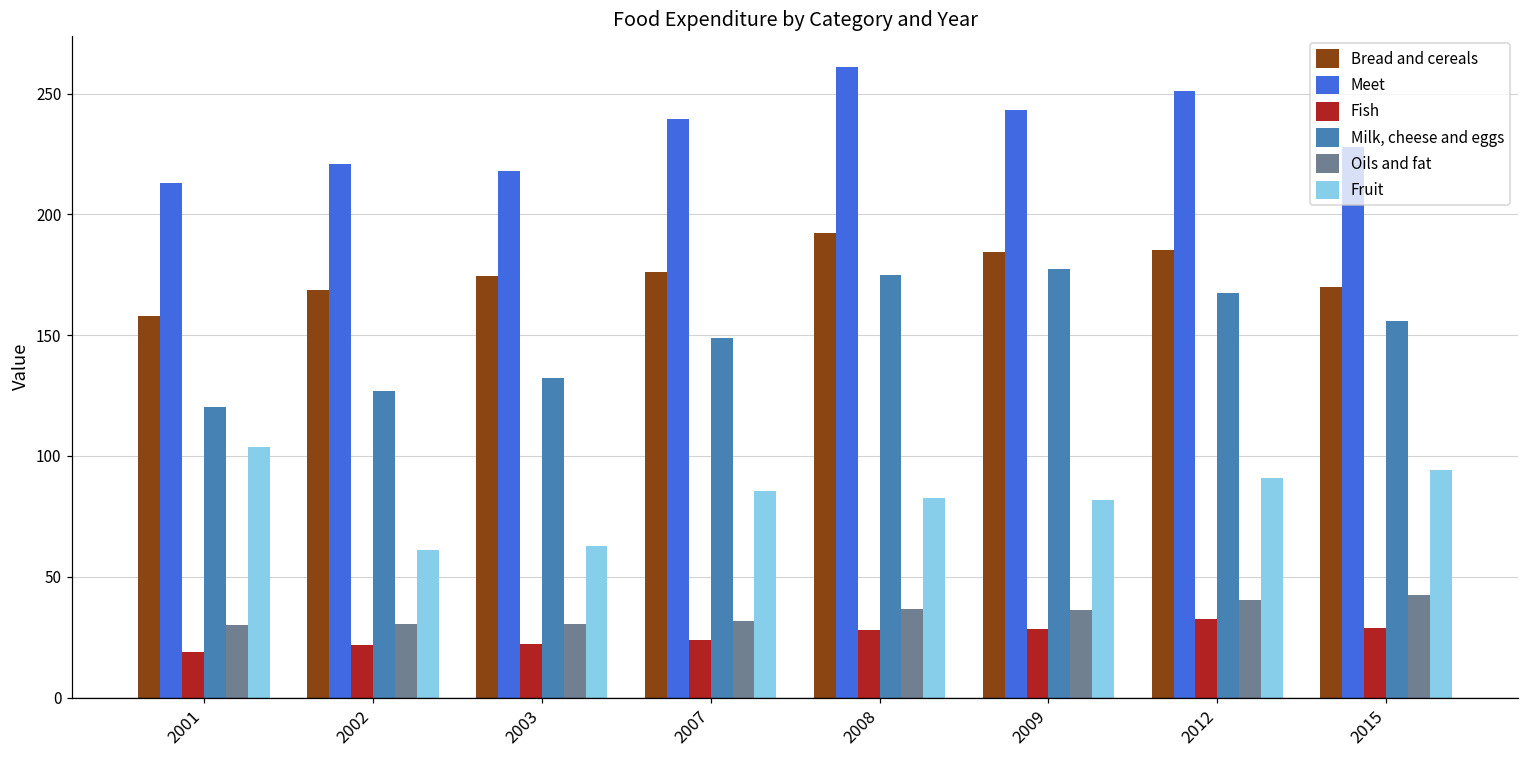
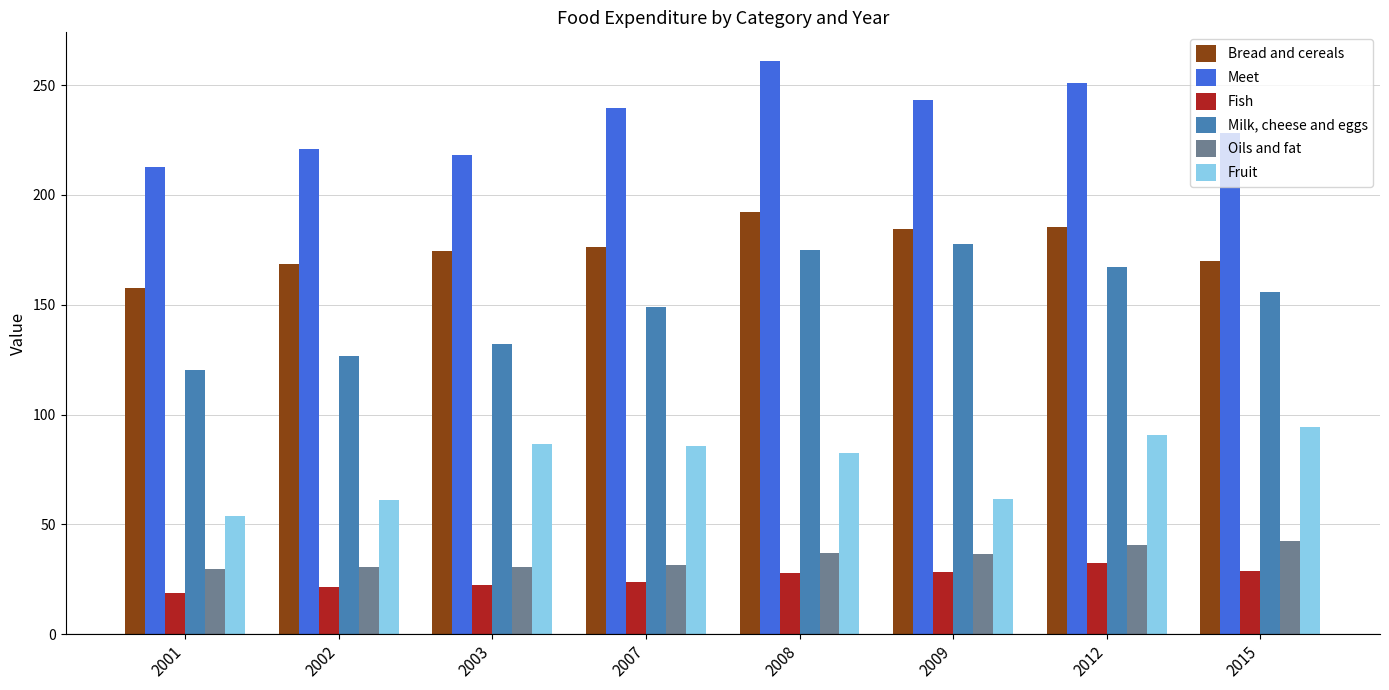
  {
    "Fruit": {
-     "2001": 104,
+     "2001": 54,
      "2002": 61,
-     "2003": 63,
+     "2003": 86,
      "2007": 86,
      "2008": 83,
-     "2009": 82,
+     "2009": 62,
      "2012": 91,
      "2015": 94
    }
  }
